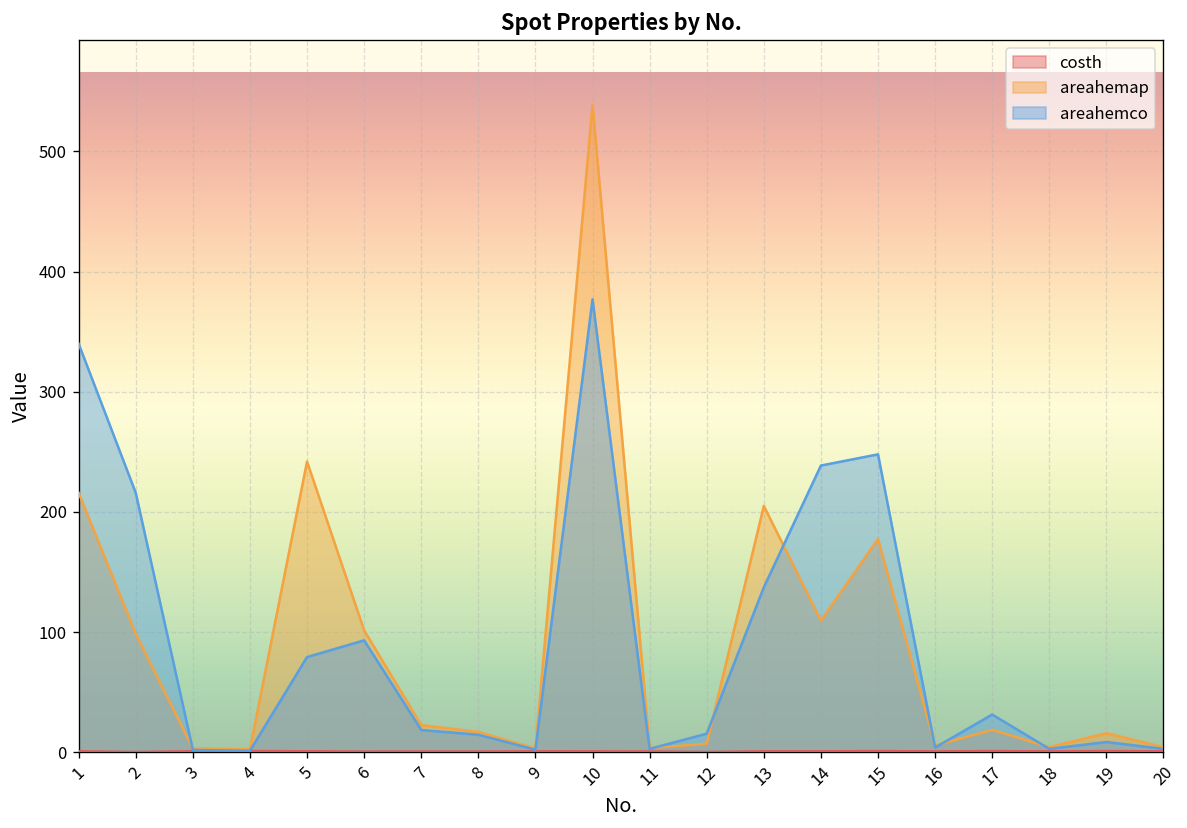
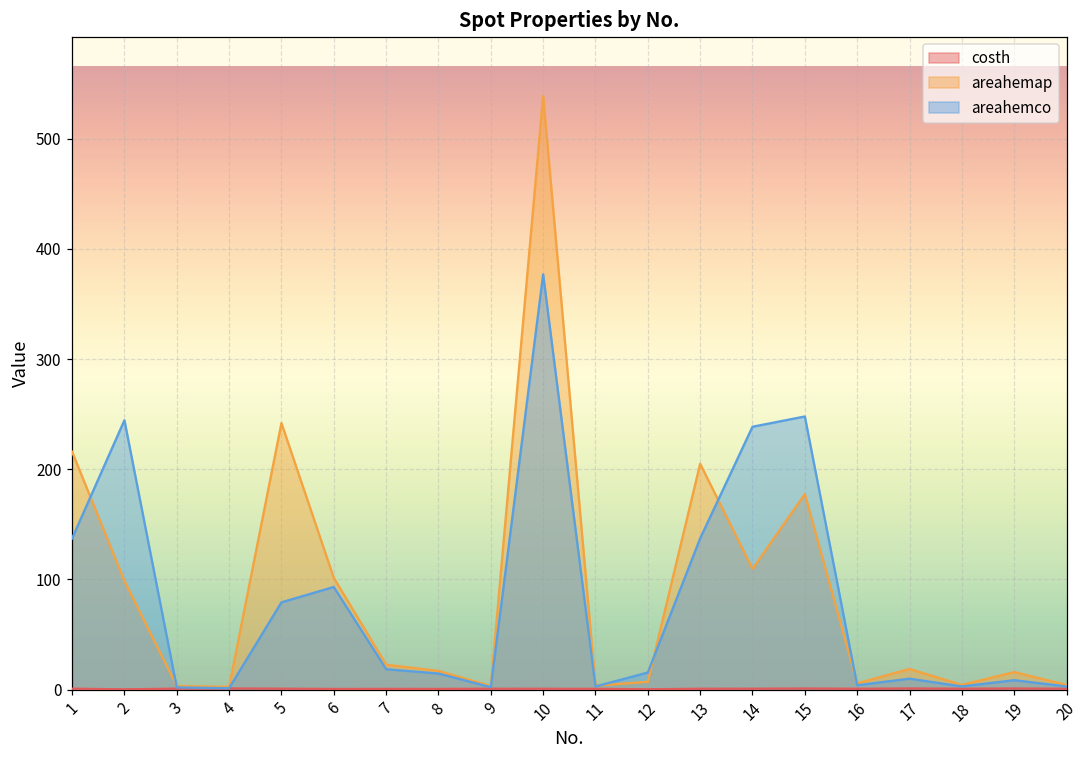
  {
    "areahemco": {
-     "1": 340,
-     "2": 216,
+     "1": 137,
+     "2": 245,
      "5": 79,
      "6": 93,
      "7": 19,
      "10": 377,
      "12": 15,
      "13": 137,
      "14": 239,
      "15": 248,
-     "17": 31,
+     "17": 10,
      "19": 8
    }
  }
